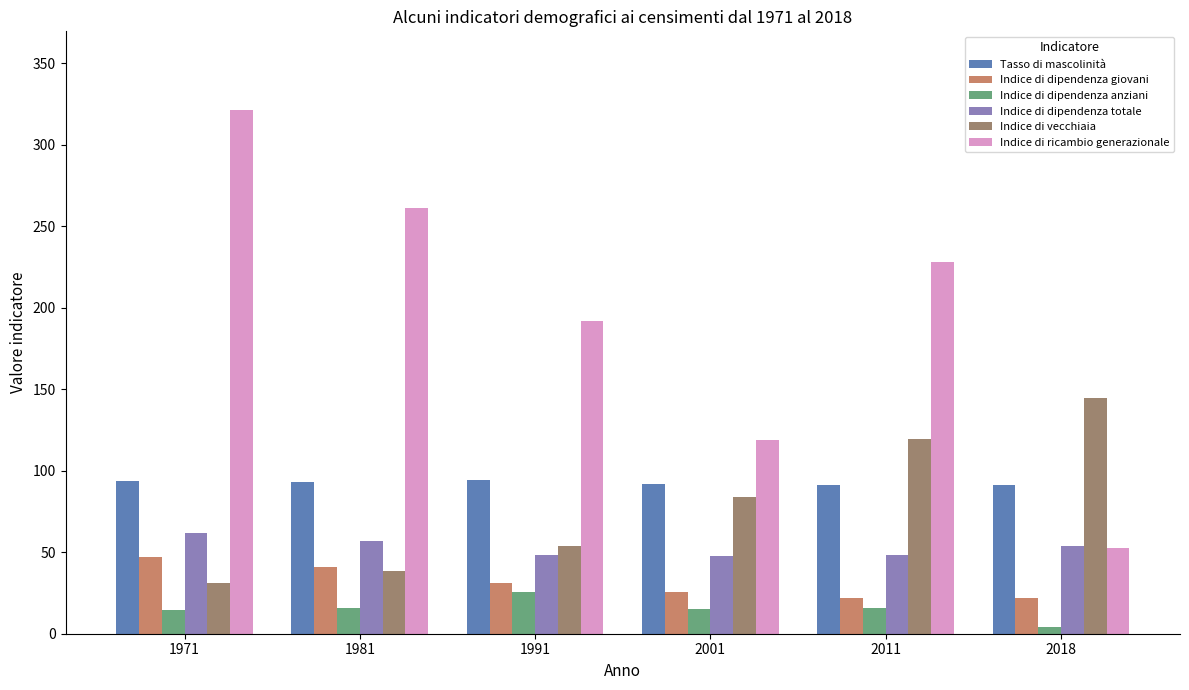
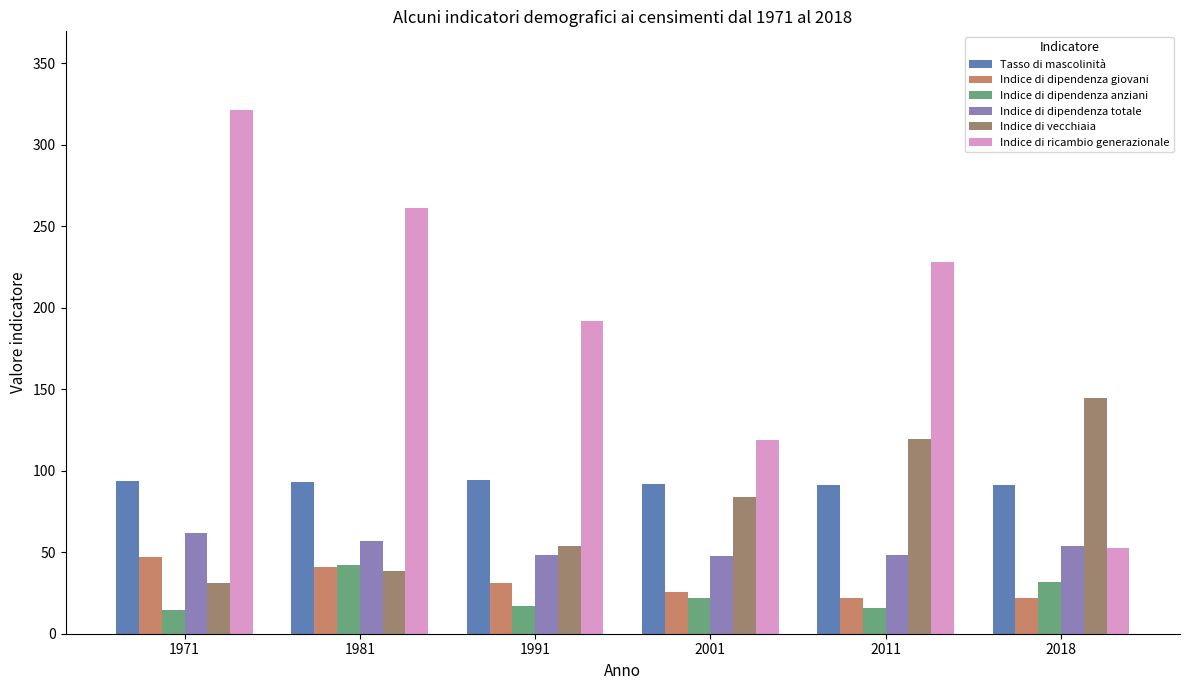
  {
    "Indice di dipendenza anziani": {
      "1971": 15,
-     "1981": 16,
-     "1991": 26,
-     "2001": 15,
+     "1981": 42,
+     "1991": 17,
+     "2001": 22,
      "2011": 15,
-     "2018": 4
+     "2018": 32
    },
    "Indice di ricambio generazionale": {
      "1971": 321,
      "1981": 261,
      "1991": 192,
      "2001": 119,
      "2011": 228,
      "2018": 53
    }
  }
